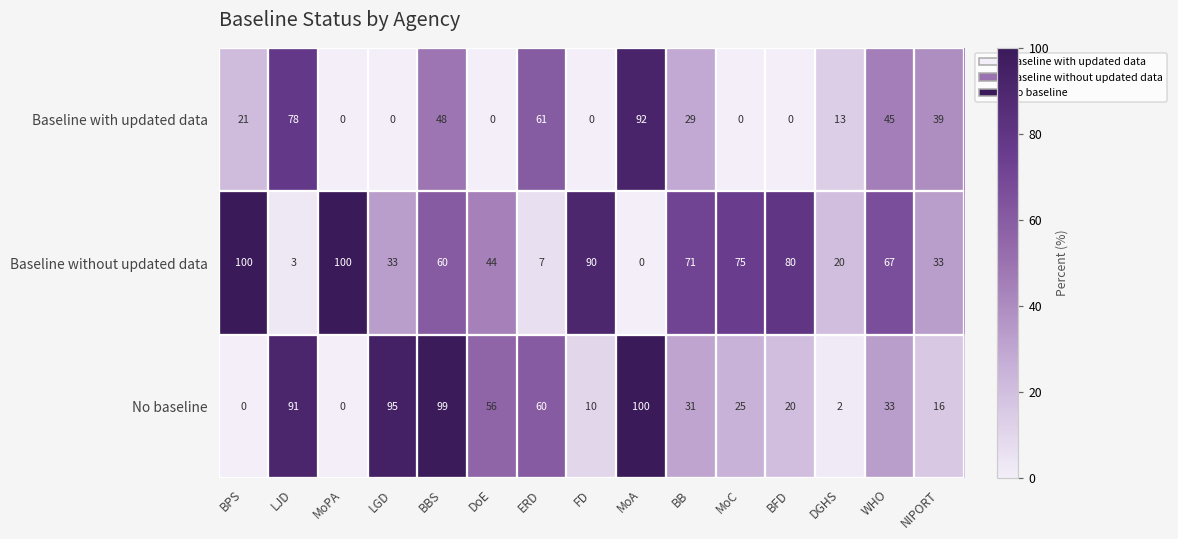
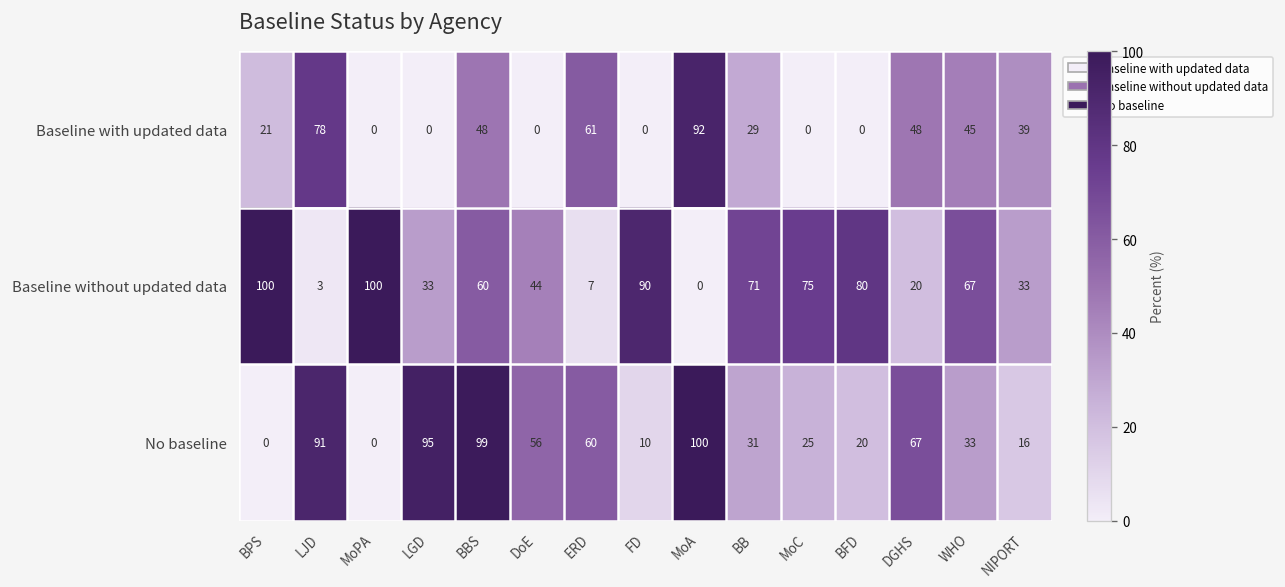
  {
    "Baseline with updated data": {
      "BPS": 21,
      "LJD": 78,
      "MoPA": 0,
      "LGD": 0,
      "BBS": 48,
      "DoE": 0,
      "ERD": 61,
      "FD": 0,
      "MoA": 92,
      "BB": 29,
      "MoC": 0,
      "BFD": 0,
-     "DGHS": 13,
+     "DGHS": 48,
      "WHO": 45,
      "NIPORT": 39
    },
    "Baseline without updated data": {
      "BPS": 100,
      "LJD": 3,
      "MoPA": 100,
      "LGD": 33,
      "BBS": 60,
      "DoE": 44,
      "ERD": 7,
      "FD": 90,
      "MoA": 0,
      "BB": 71,
      "MoC": 75,
      "BFD": 80,
      "DGHS": 20,
      "WHO": 67,
      "NIPORT": 33
    },
    "No baseline": {
      "BPS": 0,
      "LJD": 91,
      "MoPA": 0,
      "LGD": 95,
      "BBS": 99,
      "DoE": 56,
      "ERD": 60,
      "FD": 10,
      "MoA": 100,
      "BB": 31,
      "MoC": 25,
      "BFD": 20,
-     "DGHS": 2,
+     "DGHS": 67,
      "WHO": 33,
      "NIPORT": 16
    }
  }
